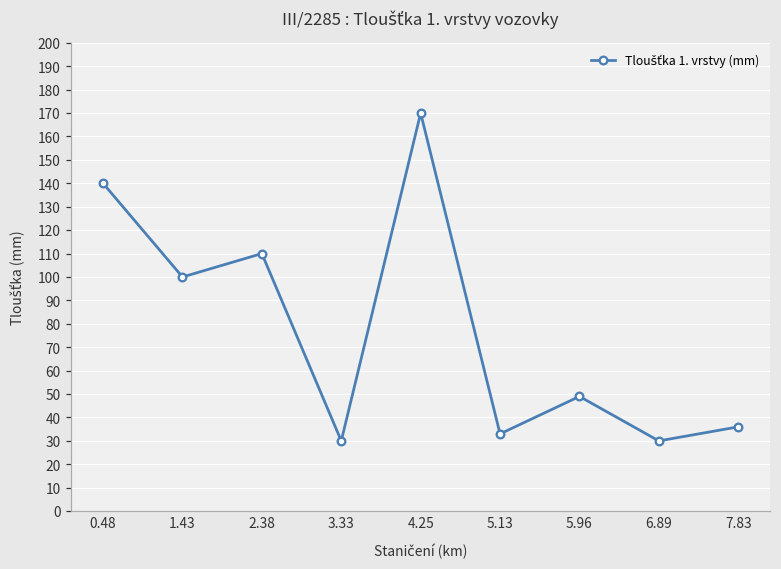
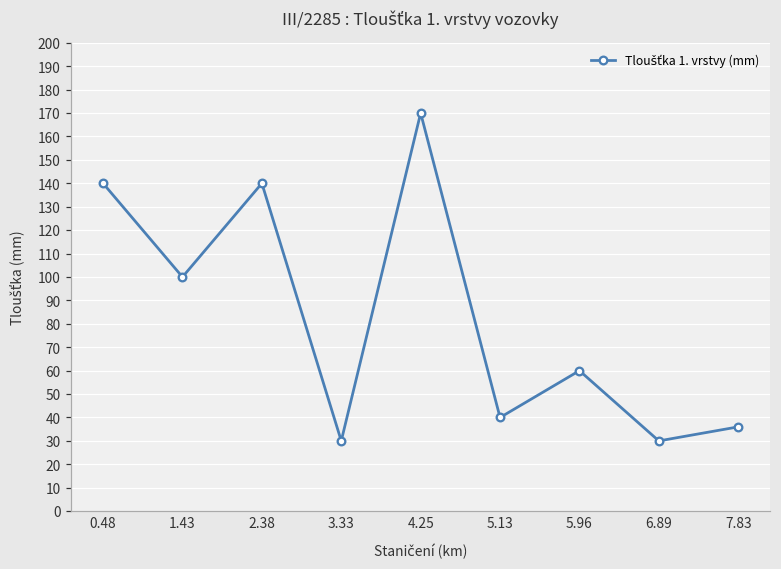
  {
    "0.48": 140,
    "1.43": 100,
-   "2.38": 110,
+   "2.38": 140,
    "3.33": 30,
    "4.25": 170,
-   "5.13": 33,
-   "5.96": 49,
+   "5.13": 40,
+   "5.96": 60,
    "6.89": 30,
    "7.83": 36
  }
